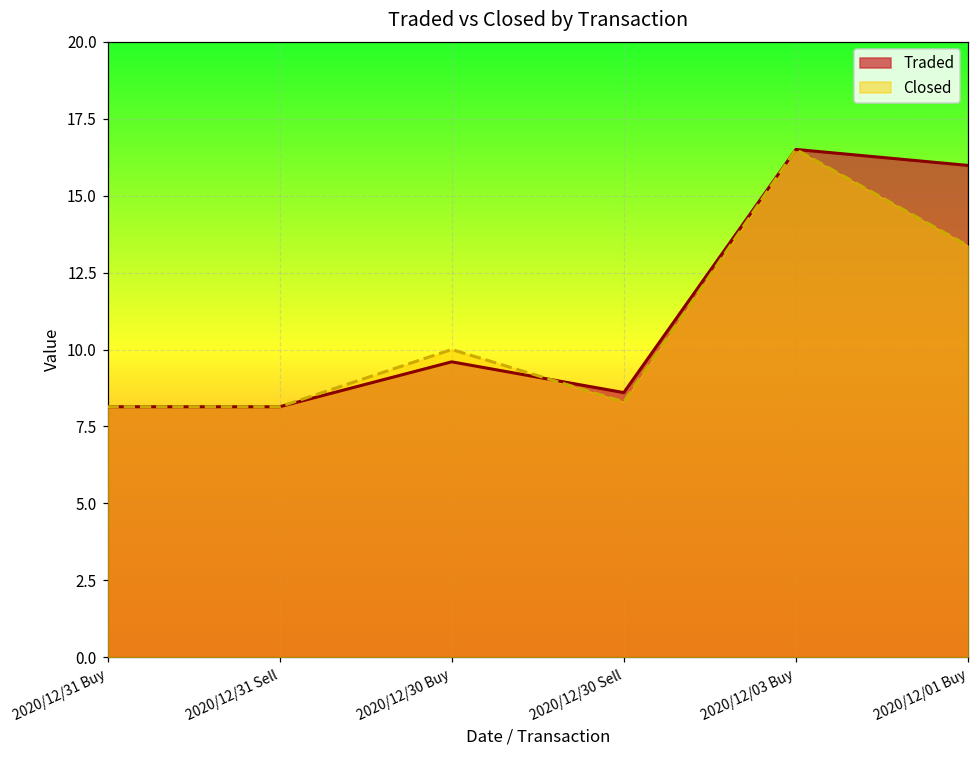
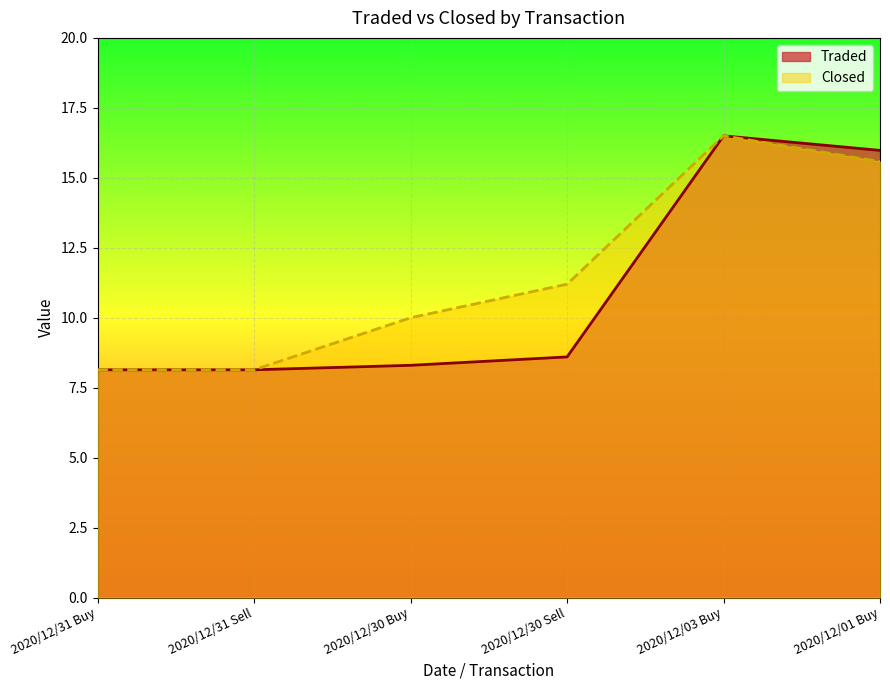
  {
    "Traded": {
-     "2020/12/30 Buy": 9.6,
+     "2020/12/30 Buy": 8.3,
      "2020/12/30 Sell": 8.6,
      "2020/12/01 Buy": 16.0
    },
    "Closed": {
      "2020/12/30 Buy": 10.0,
-     "2020/12/30 Sell": 8.3,
-     "2020/12/01 Buy": 13.4
+     "2020/12/30 Sell": 11.2,
+     "2020/12/01 Buy": 15.6
    }
  }
